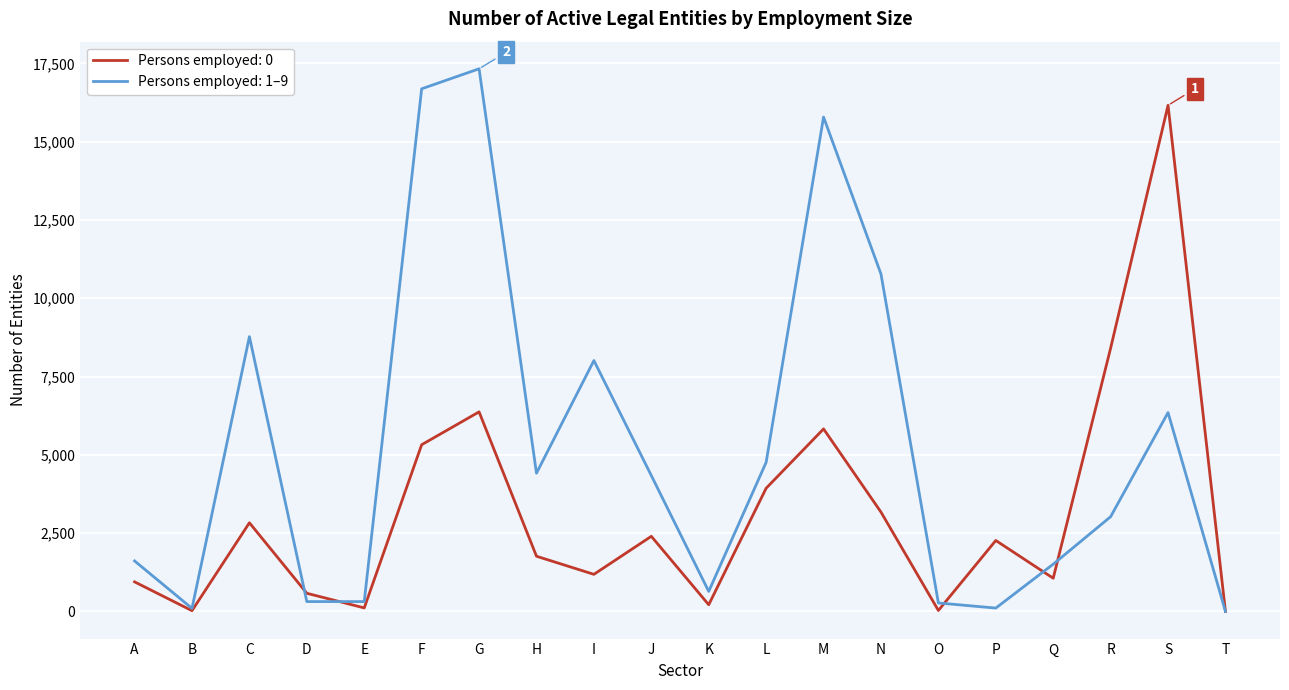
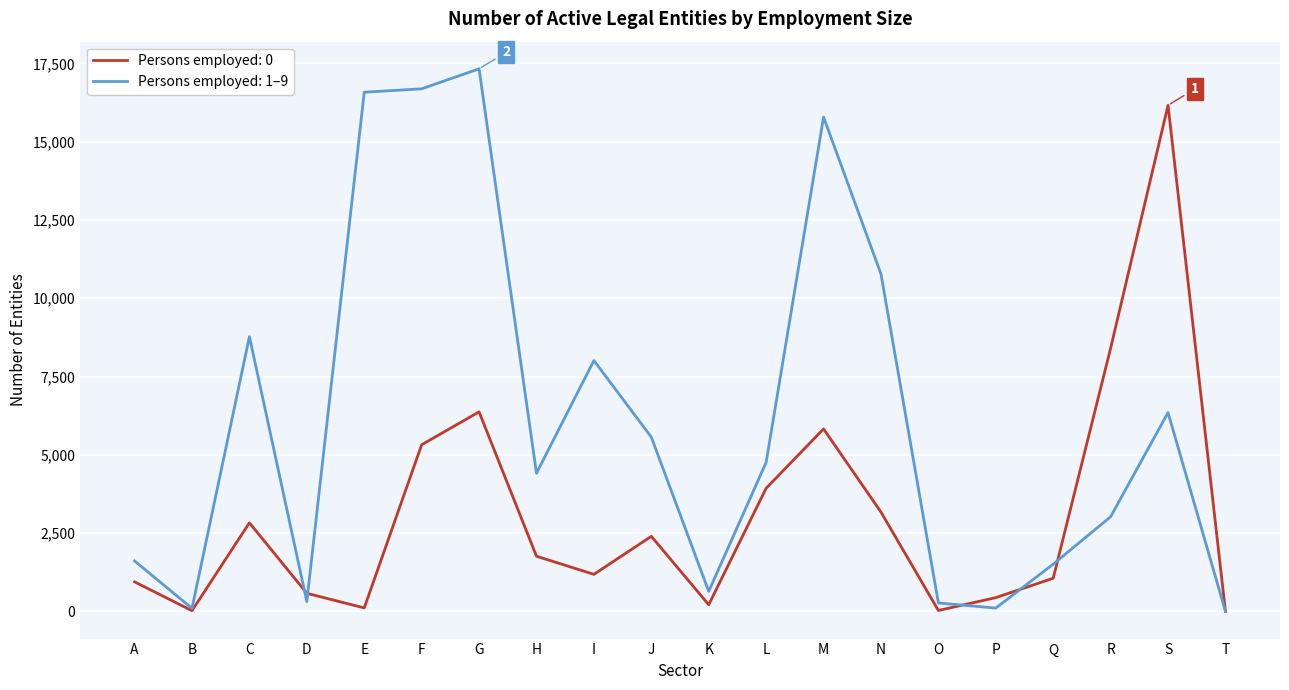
  {
    "Persons employed: 0": {
      "A": "900",
      "C": "2,800",
      "D": "600",
      "E": "100",
      "F": "5,300",
      "G": "6,400",
      "H": "1,800",
      "I": "1,200",
      "J": "2,400",
      "K": "200",
      "L": "3,900",
      "M": "5,800",
      "N": "3,200",
      "O": "0",
-     "P": "2,300",
+     "P": "400",
      "Q": "1,100",
      "R": "8,400",
      "S": "16,200"
    },
    "Persons employed: 1–9": {
      "A": "1,600",
      "C": "8,800",
      "D": "300",
-     "E": "300",
+     "E": "16,600",
      "F": "16,700",
      "G": "17,300",
      "H": "4,400",
      "I": "8,000",
-     "J": "4,300",
+     "J": "5,600",
      "K": "600",
      "L": "4,800",
      "M": "15,800",
      "N": "10,800",
      "O": "300",
      "P": "100",
      "Q": "1,500",
      "R": "3,000",
      "S": "6,400"
    }
  }
